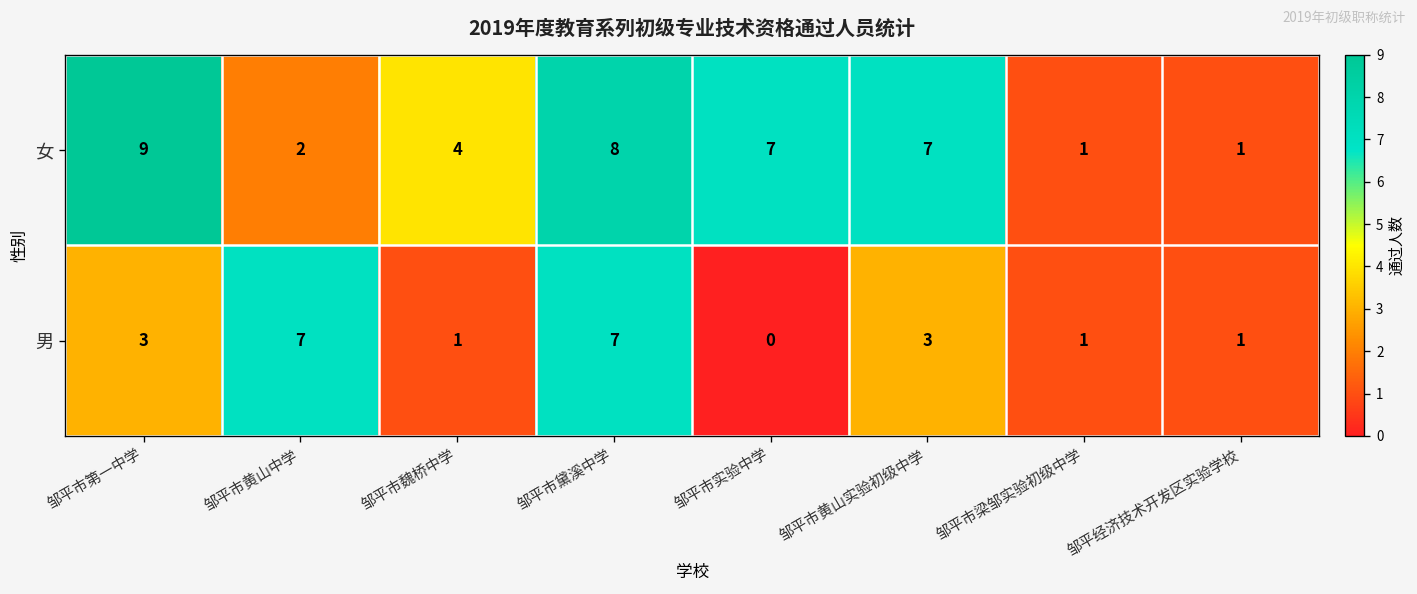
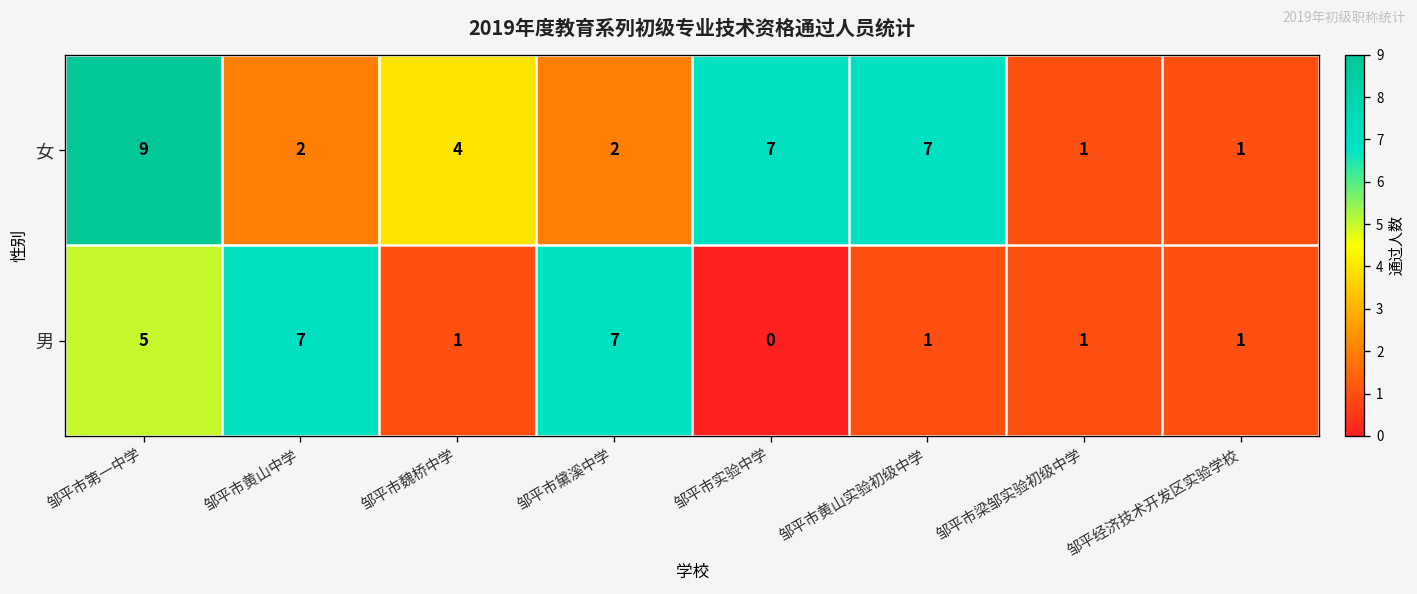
  {
    "女": {
      "邹平市第一中学": 9,
      "邹平市黄山中学": 2,
      "邹平市魏桥中学": 4,
-     "邹平市黛溪中学": 8,
+     "邹平市黛溪中学": 2,
      "邹平市实验中学": 7,
      "邹平市黄山实验初级中学": 7,
      "邹平市梁邹实验初级中学": 1,
      "邹平经济技术开发区实验学校": 1
    },
    "男": {
-     "邹平市第一中学": 3,
+     "邹平市第一中学": 5,
      "邹平市黄山中学": 7,
      "邹平市魏桥中学": 1,
      "邹平市黛溪中学": 7,
      "邹平市实验中学": 0,
-     "邹平市黄山实验初级中学": 3,
+     "邹平市黄山实验初级中学": 1,
      "邹平市梁邹实验初级中学": 1,
      "邹平经济技术开发区实验学校": 1
    }
  }
